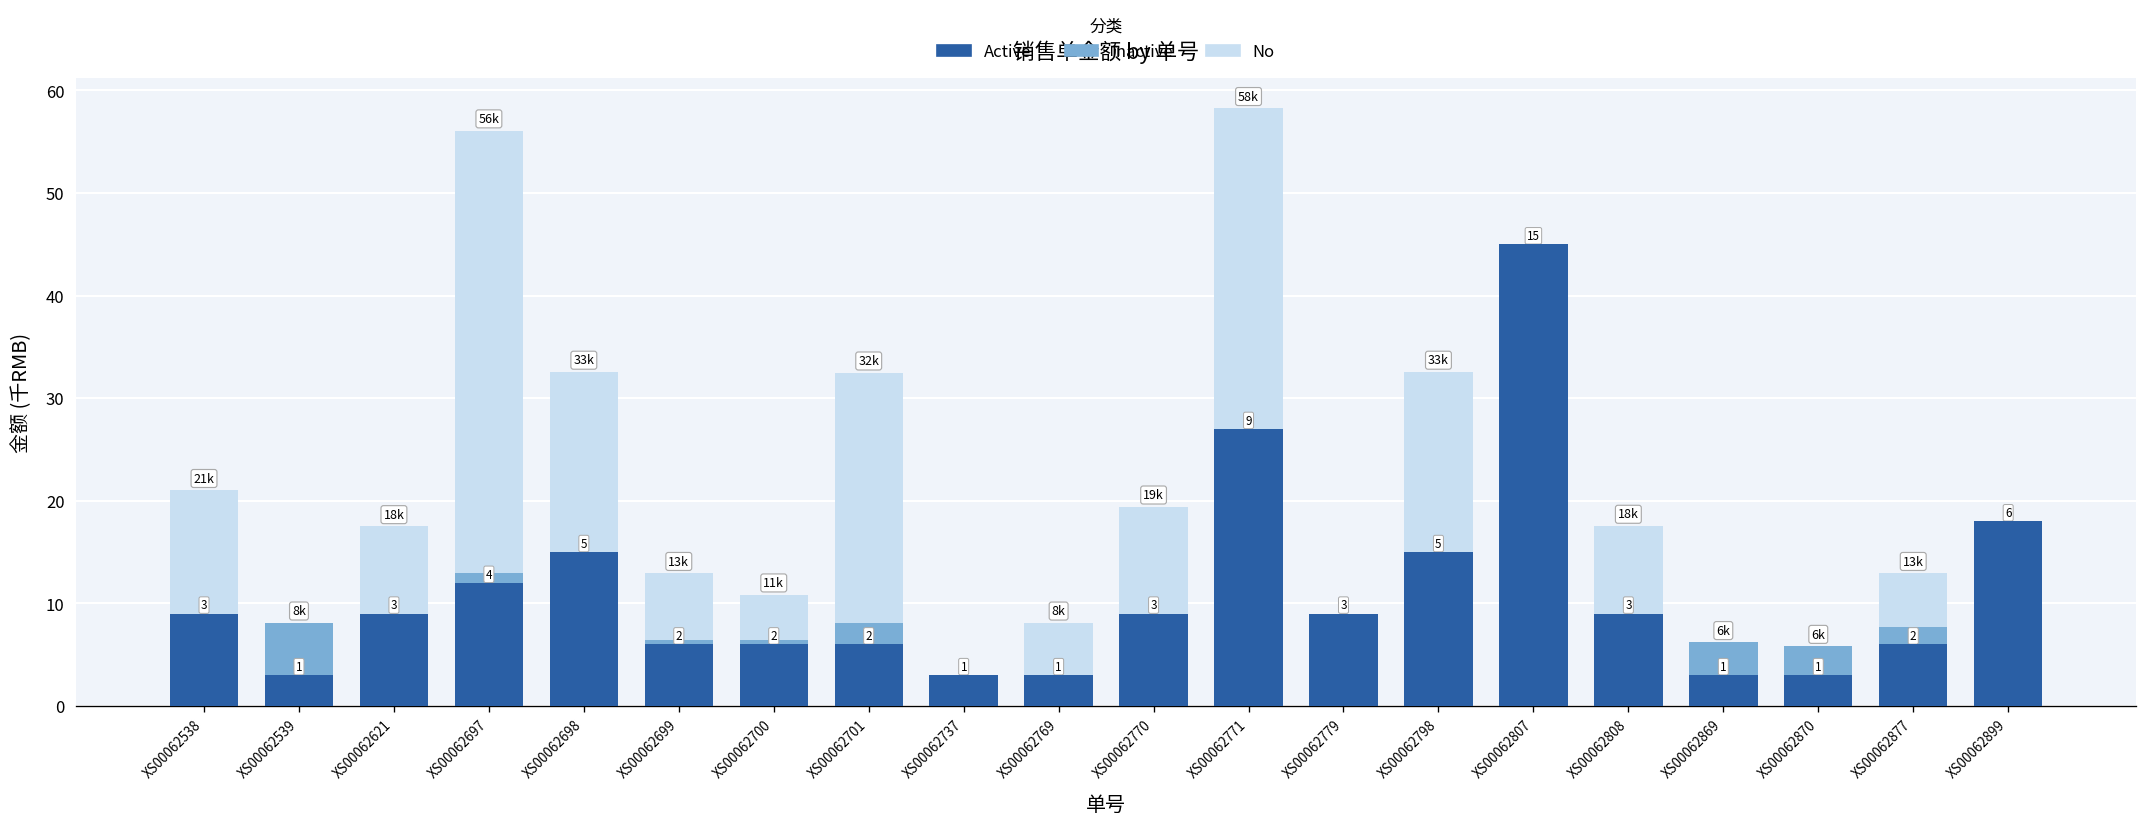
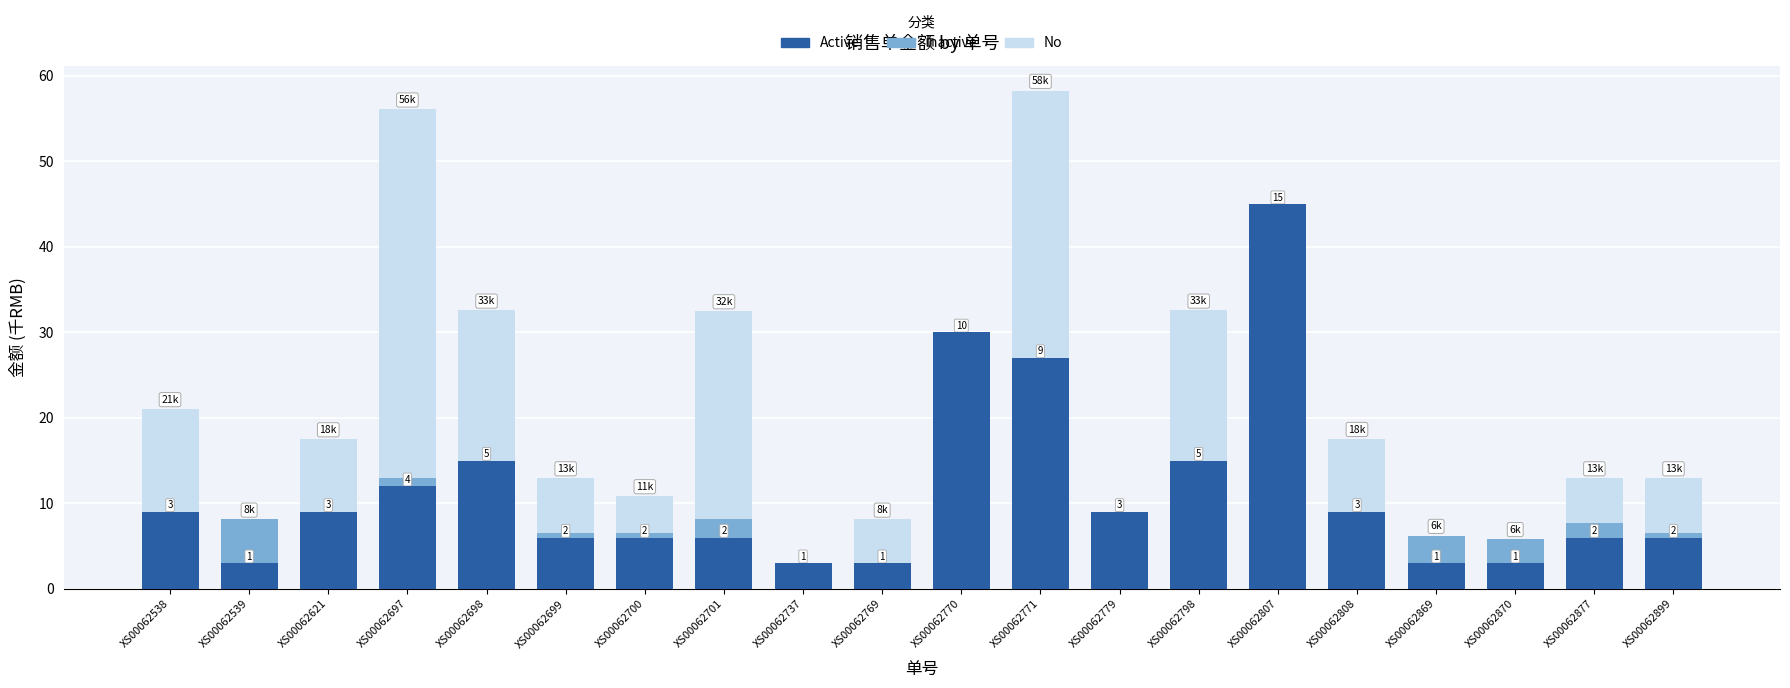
  {
    "Active": {
-     "XS00062770": 3,
-     "XS00062899": 6
+     "XS00062770": 10,
+     "XS00062899": 2
    }
  }
